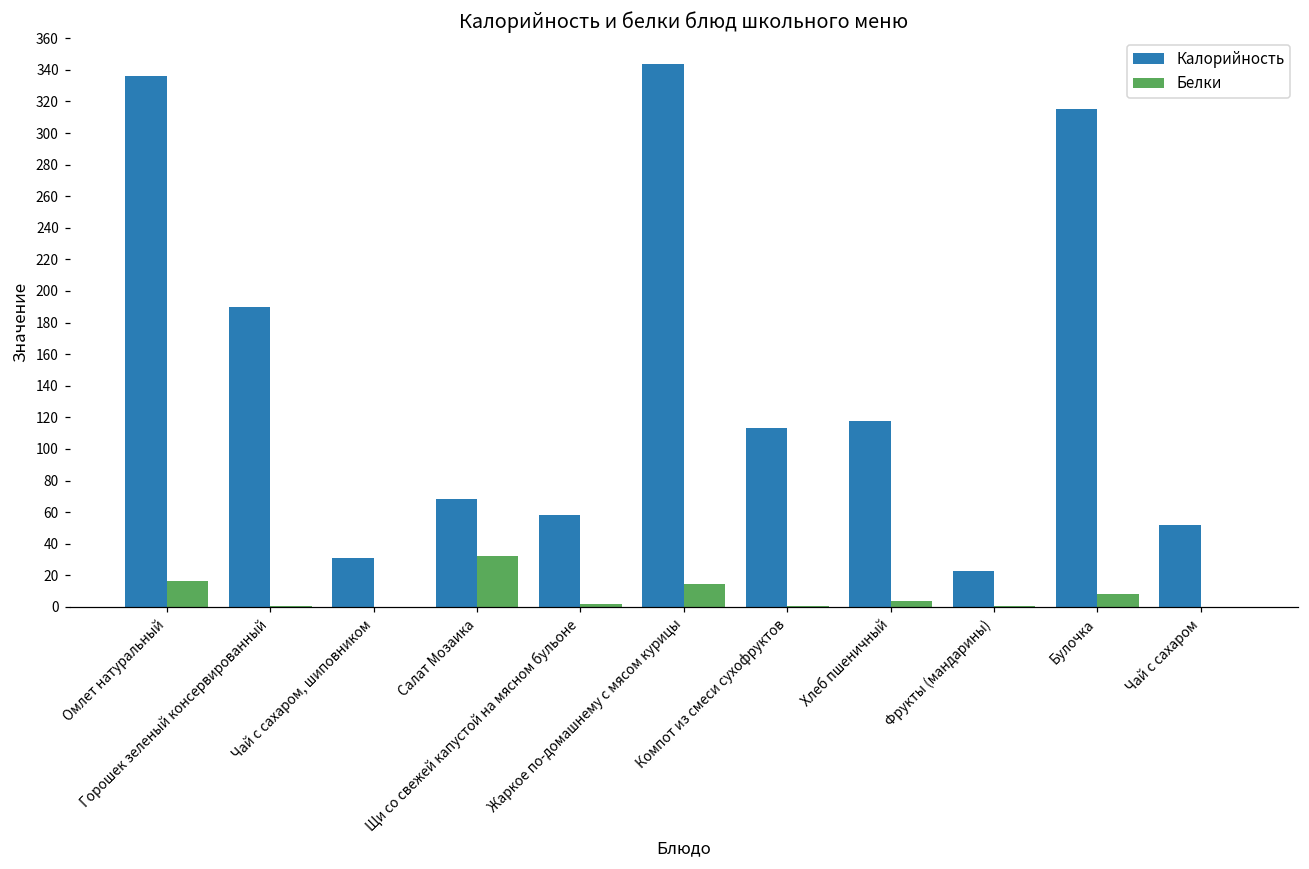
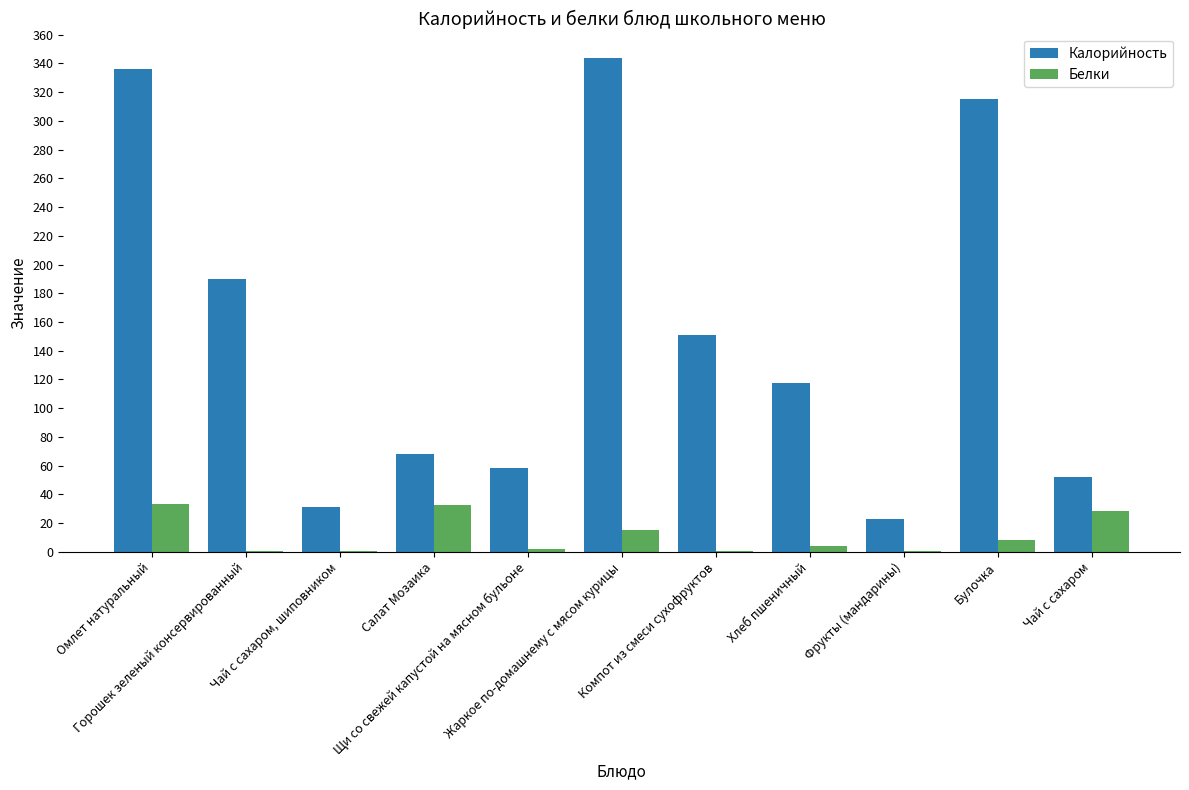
  {
    "Калорийность": {
      "Омлет натуральный": 336,
      "Горошек зеленый консервированный": 190,
      "Чай с сахаром, шиповником": 31,
      "Салат Мозаика": 68,
      "Щи со свежей капустой на мясном бульоне": 58,
      "Жаркое по-домашнему с мясом курицы": 344,
-     "Компот из смеси сухофруктов": 113,
+     "Компот из смеси сухофруктов": 151,
      "Хлеб пшеничный": 118,
      "Фрукты (мандарины)": 23,
      "Булочка": 315,
      "Чай с сахаром": 52
    },
    "Белки": {
-     "Омлет натуральный": 16,
+     "Омлет натуральный": 33,
      "Салат Мозаика": 33,
      "Жаркое по-домашнему с мясом курицы": 15,
      "Хлеб пшеничный": 4,
      "Булочка": 8,
-     "Чай с сахаром": 0
+     "Чай с сахаром": 28
    }
  }
